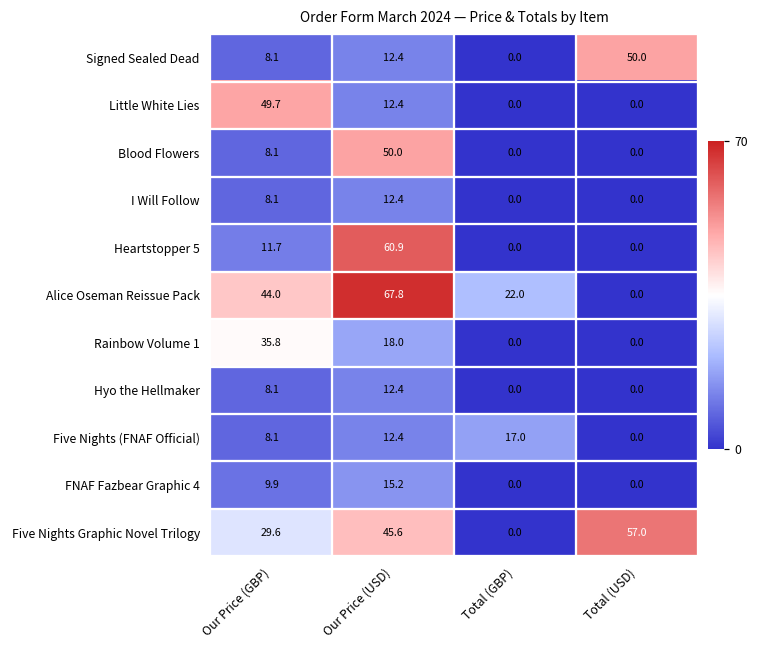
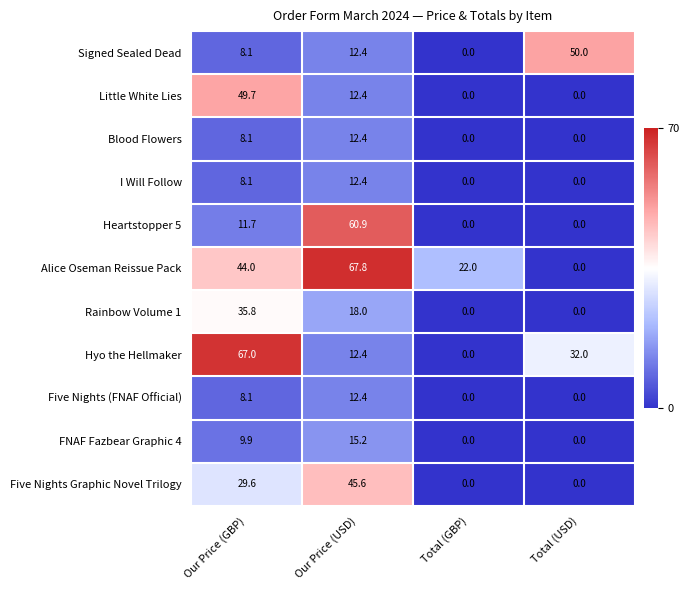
  {
    "Signed Sealed Dead": {
      "Our Price (GBP)": 8.1,
      "Our Price (USD)": 12.4,
      "Total (GBP)": 0.0,
      "Total (USD)": 50.0
    },
    "Little White Lies": {
      "Our Price (GBP)": 49.7,
      "Our Price (USD)": 12.4,
      "Total (GBP)": 0.0,
      "Total (USD)": 0.0
    },
    "Blood Flowers": {
      "Our Price (GBP)": 8.1,
-     "Our Price (USD)": 50.0,
+     "Our Price (USD)": 12.4,
      "Total (GBP)": 0.0,
      "Total (USD)": 0.0
    },
    "I Will Follow": {
      "Our Price (GBP)": 8.1,
      "Our Price (USD)": 12.4,
      "Total (GBP)": 0.0,
      "Total (USD)": 0.0
    },
    "Heartstopper 5": {
      "Our Price (GBP)": 11.7,
      "Our Price (USD)": 60.9,
      "Total (GBP)": 0.0,
      "Total (USD)": 0.0
    },
    "Alice Oseman Reissue Pack": {
      "Our Price (GBP)": 44.0,
      "Our Price (USD)": 67.8,
      "Total (GBP)": 22.0,
      "Total (USD)": 0.0
    },
    "Rainbow Volume 1": {
      "Our Price (GBP)": 35.8,
      "Our Price (USD)": 18.0,
      "Total (GBP)": 0.0,
      "Total (USD)": 0.0
    },
    "Hyo the Hellmaker": {
-     "Our Price (GBP)": 8.1,
+     "Our Price (GBP)": 67.0,
      "Our Price (USD)": 12.4,
      "Total (GBP)": 0.0,
-     "Total (USD)": 0.0
+     "Total (USD)": 32.0
    },
    "Five Nights (FNAF Official)": {
      "Our Price (GBP)": 8.1,
      "Our Price (USD)": 12.4,
-     "Total (GBP)": 17.0,
+     "Total (GBP)": 0.0,
      "Total (USD)": 0.0
    },
    "FNAF Fazbear Graphic 4": {
      "Our Price (GBP)": 9.9,
      "Our Price (USD)": 15.2,
      "Total (GBP)": 0.0,
      "Total (USD)": 0.0
    },
    "Five Nights Graphic Novel Trilogy": {
      "Our Price (GBP)": 29.6,
      "Our Price (USD)": 45.6,
      "Total (GBP)": 0.0,
-     "Total (USD)": 57.0
+     "Total (USD)": 0.0
    }
  }
